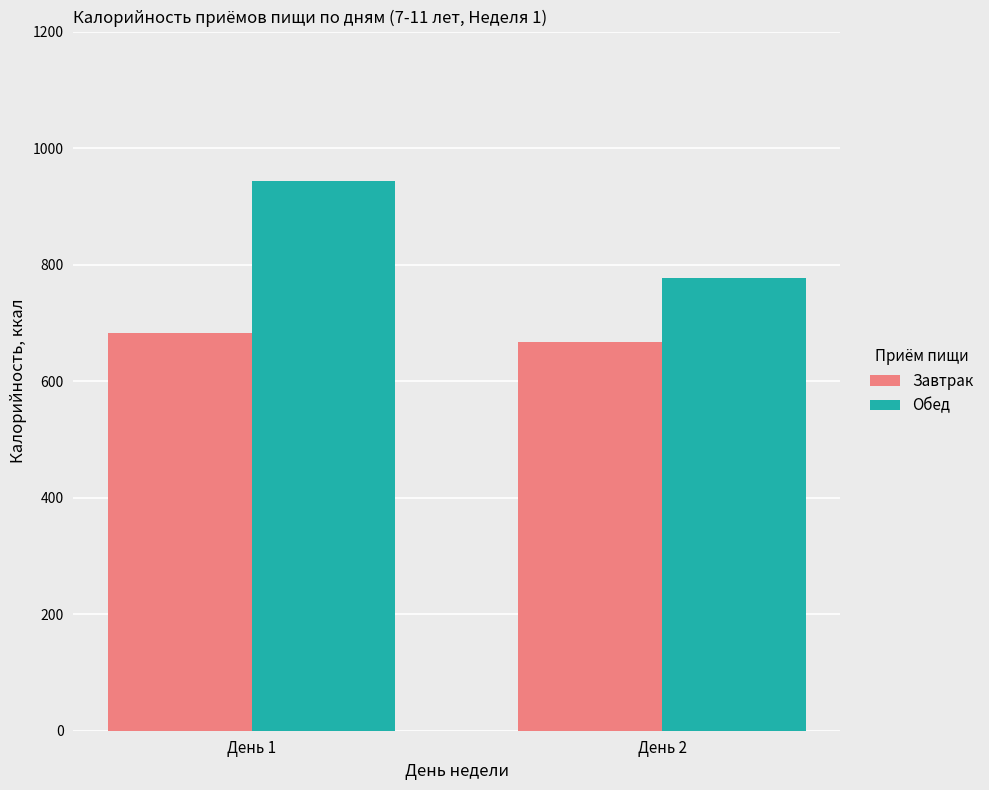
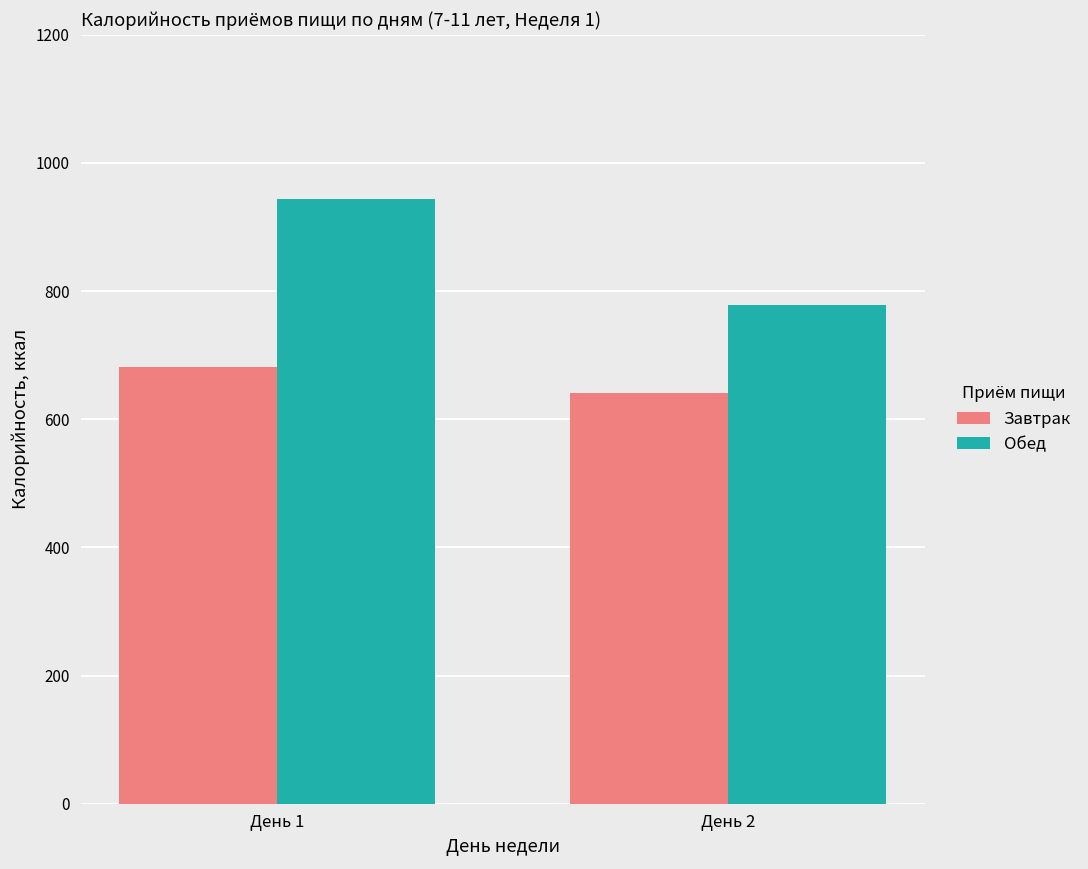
  {
    "Завтрак": {
      "День 1": 680,
-     "День 2": 670
+     "День 2": 640
    },
    "Обед": {
      "День 1": 940,
      "День 2": 780
    }
  }
